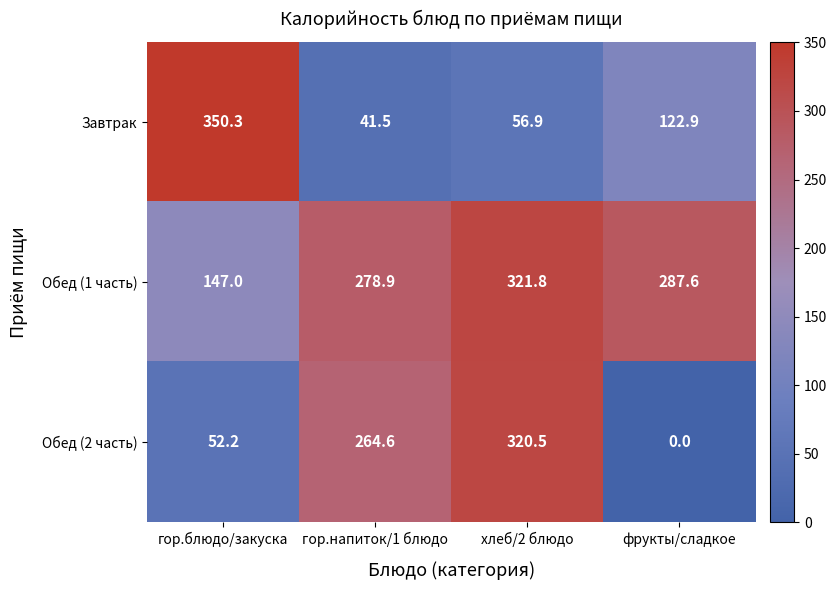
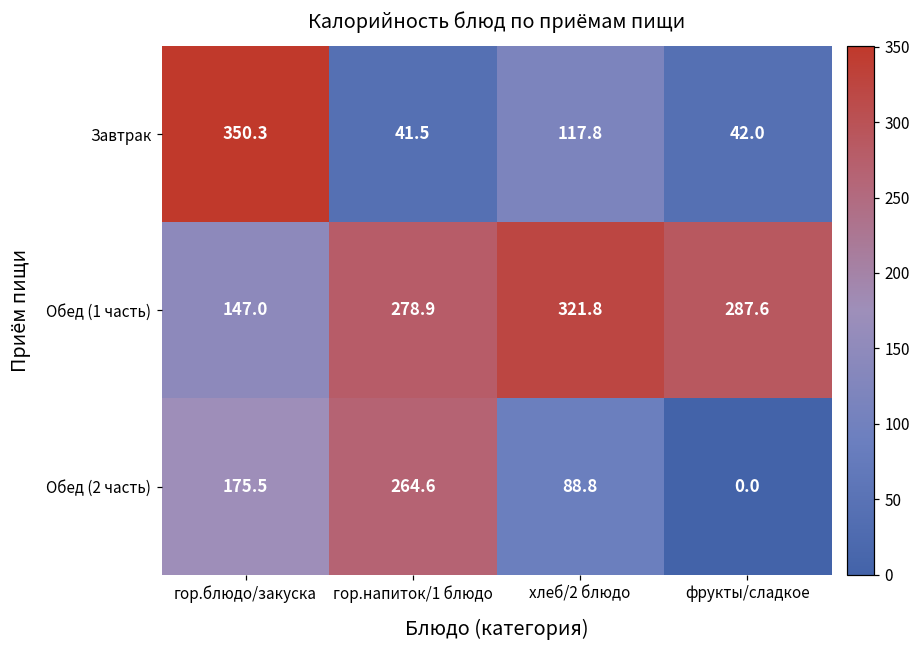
  {
    "Завтрак": {
      "гор.блюдо/закуска": 350.3,
      "гор.напиток/1 блюдо": 41.5,
-     "хлеб/2 блюдо": 56.9,
-     "фрукты/сладкое": 122.9
+     "хлеб/2 блюдо": 117.8,
+     "фрукты/сладкое": 42.0
    },
    "Обед (1 часть)": {
      "гор.блюдо/закуска": 147.0,
      "гор.напиток/1 блюдо": 278.9,
      "хлеб/2 блюдо": 321.8,
      "фрукты/сладкое": 287.6
    },
    "Обед (2 часть)": {
-     "гор.блюдо/закуска": 52.2,
+     "гор.блюдо/закуска": 175.5,
      "гор.напиток/1 блюдо": 264.6,
-     "хлеб/2 блюдо": 320.5,
+     "хлеб/2 блюдо": 88.8,
      "фрукты/сладкое": 0.0
    }
  }
